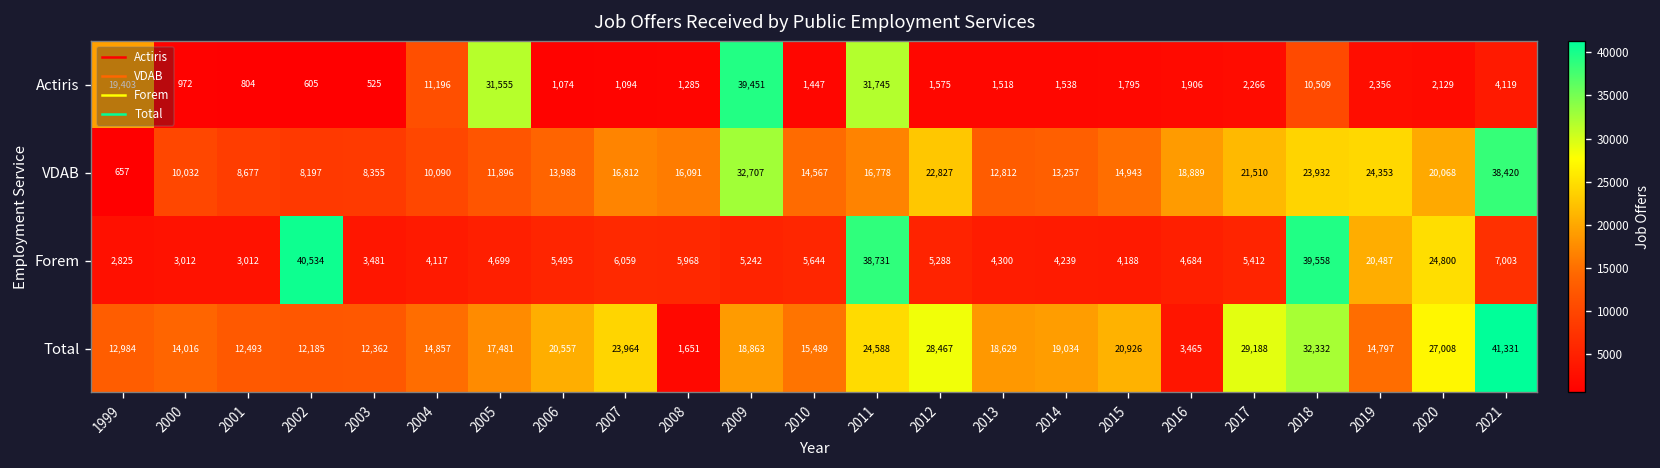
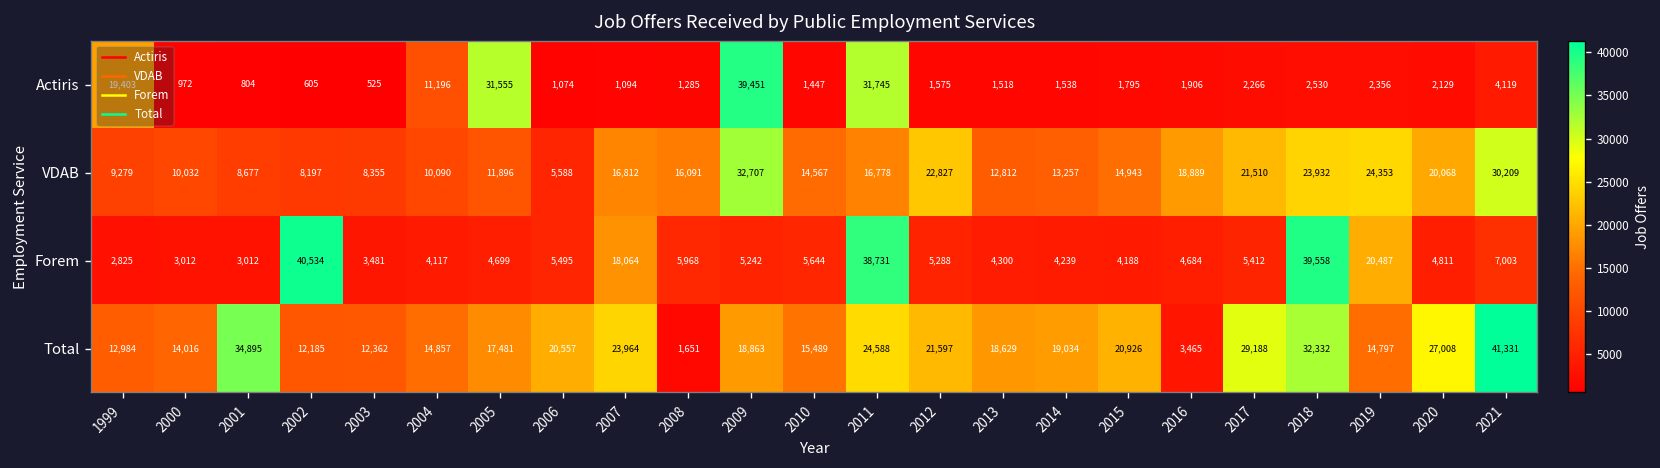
  {
    "Actiris": {
      "2000": "972",
      "2001": "804",
      "2002": "605",
      "2003": "525",
      "2004": "11,196",
      "2005": "31,555",
      "2006": "1,074",
      "2007": "1,094",
      "2008": "1,285",
      "2009": "39,451",
      "2010": "1,447",
      "2011": "31,745",
      "2012": "1,575",
      "2013": "1,518",
      "2014": "1,538",
      "2015": "1,795",
      "2016": "1,906",
      "2017": "2,266",
-     "2018": "10,509",
+     "2018": "2,530",
      "2019": "2,356",
      "2020": "2,129",
      "2021": "4,119"
    },
    "VDAB": {
-     "1999": "657",
+     "1999": "9,279",
      "2000": "10,032",
      "2001": "8,677",
      "2002": "8,197",
      "2003": "8,355",
      "2004": "10,090",
      "2005": "11,896",
-     "2006": "13,988",
+     "2006": "5,588",
      "2007": "16,812",
      "2008": "16,091",
      "2009": "32,707",
      "2010": "14,567",
      "2011": "16,778",
      "2012": "22,827",
      "2013": "12,812",
      "2014": "13,257",
      "2015": "14,943",
      "2016": "18,889",
      "2017": "21,510",
      "2018": "23,932",
      "2019": "24,353",
      "2020": "20,068",
-     "2021": "38,420"
+     "2021": "30,209"
    },
    "Forem": {
      "1999": "2,825",
      "2000": "3,012",
      "2001": "3,012",
      "2002": "40,534",
      "2003": "3,481",
      "2004": "4,117",
      "2005": "4,699",
      "2006": "5,495",
-     "2007": "6,059",
+     "2007": "18,064",
      "2008": "5,968",
      "2009": "5,242",
      "2010": "5,644",
      "2011": "38,731",
      "2012": "5,288",
      "2013": "4,300",
      "2014": "4,239",
      "2015": "4,188",
      "2016": "4,684",
      "2017": "5,412",
      "2018": "39,558",
      "2019": "20,487",
-     "2020": "24,800",
+     "2020": "4,811",
      "2021": "7,003"
    },
    "Total": {
      "1999": "12,984",
      "2000": "14,016",
-     "2001": "12,493",
+     "2001": "34,895",
      "2002": "12,185",
      "2003": "12,362",
      "2004": "14,857",
      "2005": "17,481",
      "2006": "20,557",
      "2007": "23,964",
      "2008": "1,651",
      "2009": "18,863",
      "2010": "15,489",
      "2011": "24,588",
-     "2012": "28,467",
+     "2012": "21,597",
      "2013": "18,629",
      "2014": "19,034",
      "2015": "20,926",
      "2016": "3,465",
      "2017": "29,188",
      "2018": "32,332",
      "2019": "14,797",
      "2020": "27,008",
      "2021": "41,331"
    }
  }
